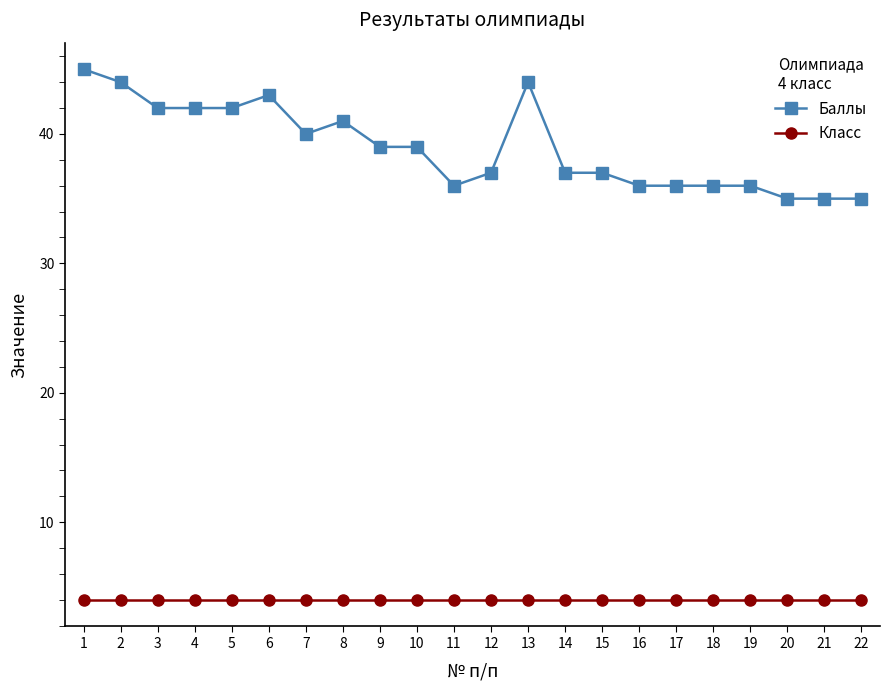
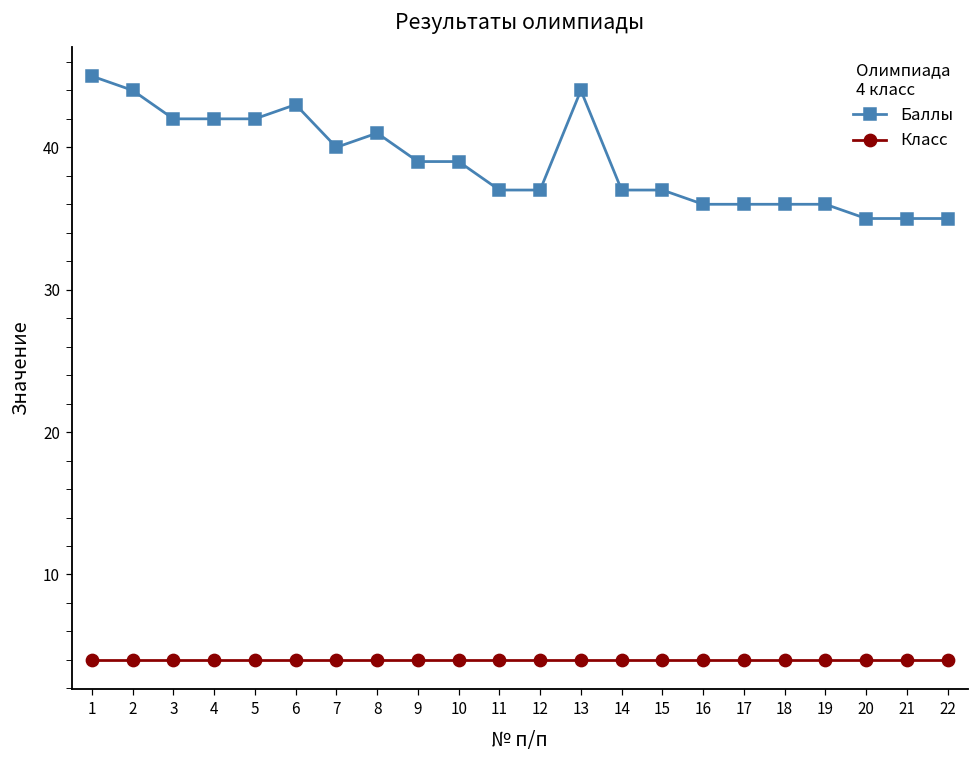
  {
    "Баллы": {
      "1": 45,
      "2": 44,
      "3": 42,
      "4": 42,
      "5": 42,
      "6": 43,
      "7": 40,
      "8": 41,
      "9": 39,
      "10": 39,
-     "11": 36,
+     "11": 37,
      "12": 37,
      "13": 44,
      "14": 37,
      "15": 37,
      "16": 36,
      "17": 36,
      "18": 36,
      "19": 36,
      "20": 35,
      "21": 35,
      "22": 35
    },
    "Класс": {
      "1": 4,
      "2": 4,
      "3": 4,
      "4": 4,
      "5": 4,
      "6": 4,
      "7": 4,
      "8": 4,
      "9": 4,
      "10": 4,
      "11": 4,
      "12": 4,
      "13": 4,
      "14": 4,
      "15": 4,
      "16": 4,
      "17": 4,
      "18": 4,
      "19": 4,
      "20": 4,
      "21": 4,
      "22": 4
    }
  }
